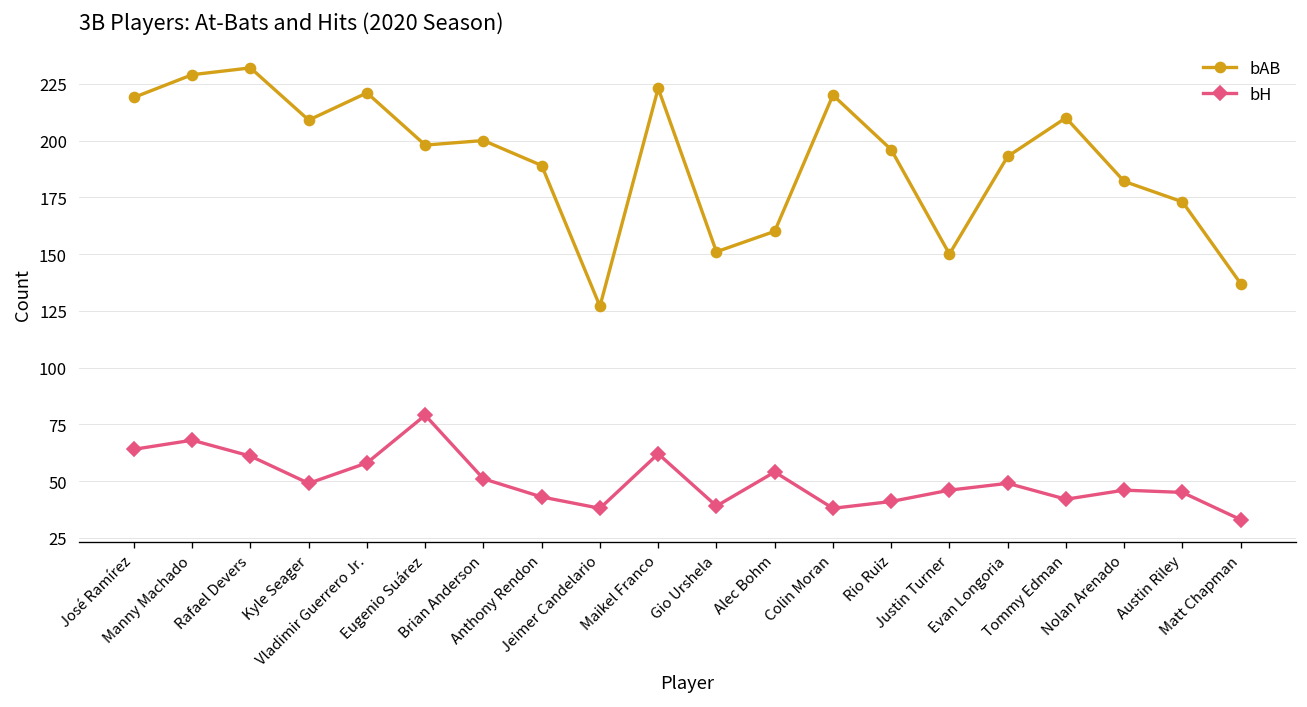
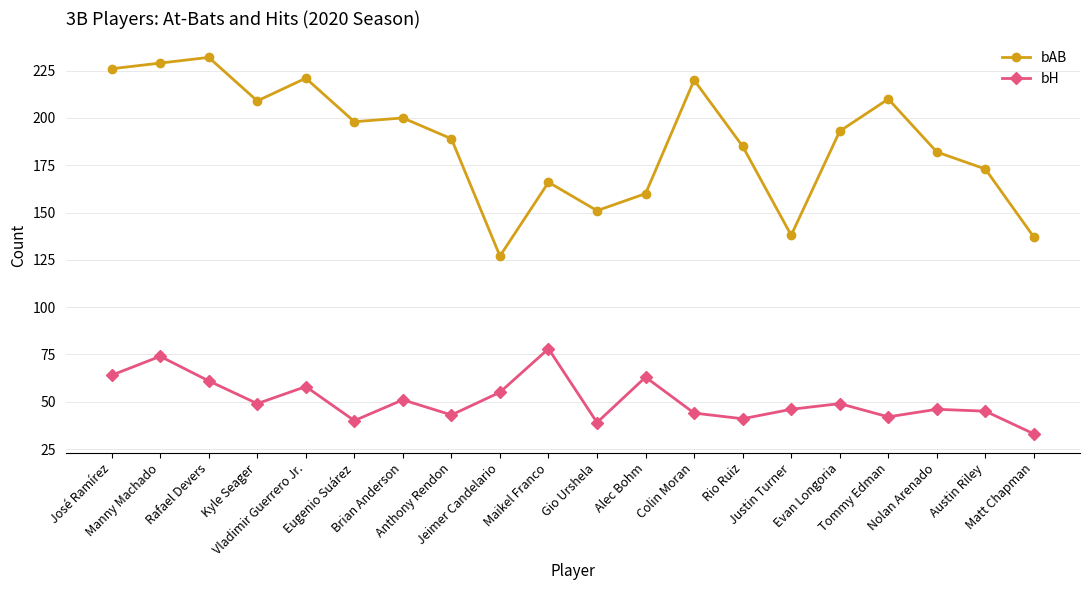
  {
    "bAB": {
-     "José Ramírez": 219,
+     "José Ramírez": 226,
      "Manny Machado": 229,
      "Rafael Devers": 232,
      "Kyle Seager": 209,
      "Vladimir Guerrero Jr.": 221,
      "Eugenio Suárez": 198,
      "Brian Anderson": 200,
      "Anthony Rendon": 189,
      "Jeimer Candelario": 127,
-     "Maikel Franco": 223,
+     "Maikel Franco": 166,
      "Gio Urshela": 151,
      "Alec Bohm": 160,
      "Colin Moran": 220,
-     "Rio Ruiz": 196,
-     "Justin Turner": 150,
+     "Rio Ruiz": 185,
+     "Justin Turner": 138,
      "Evan Longoria": 193,
      "Tommy Edman": 210,
      "Nolan Arenado": 182,
      "Austin Riley": 173,
      "Matt Chapman": 137
    },
    "bH": {
      "José Ramírez": 64,
-     "Manny Machado": 68,
+     "Manny Machado": 74,
      "Rafael Devers": 61,
      "Kyle Seager": 49,
      "Vladimir Guerrero Jr.": 58,
-     "Eugenio Suárez": 79,
+     "Eugenio Suárez": 40,
      "Brian Anderson": 51,
      "Anthony Rendon": 43,
-     "Jeimer Candelario": 38,
-     "Maikel Franco": 62,
+     "Jeimer Candelario": 55,
+     "Maikel Franco": 78,
      "Gio Urshela": 39,
-     "Alec Bohm": 54,
-     "Colin Moran": 38,
+     "Alec Bohm": 63,
+     "Colin Moran": 44,
      "Rio Ruiz": 41,
      "Justin Turner": 46,
      "Evan Longoria": 49,
      "Tommy Edman": 42,
      "Nolan Arenado": 46,
      "Austin Riley": 45,
      "Matt Chapman": 33
    }
  }
